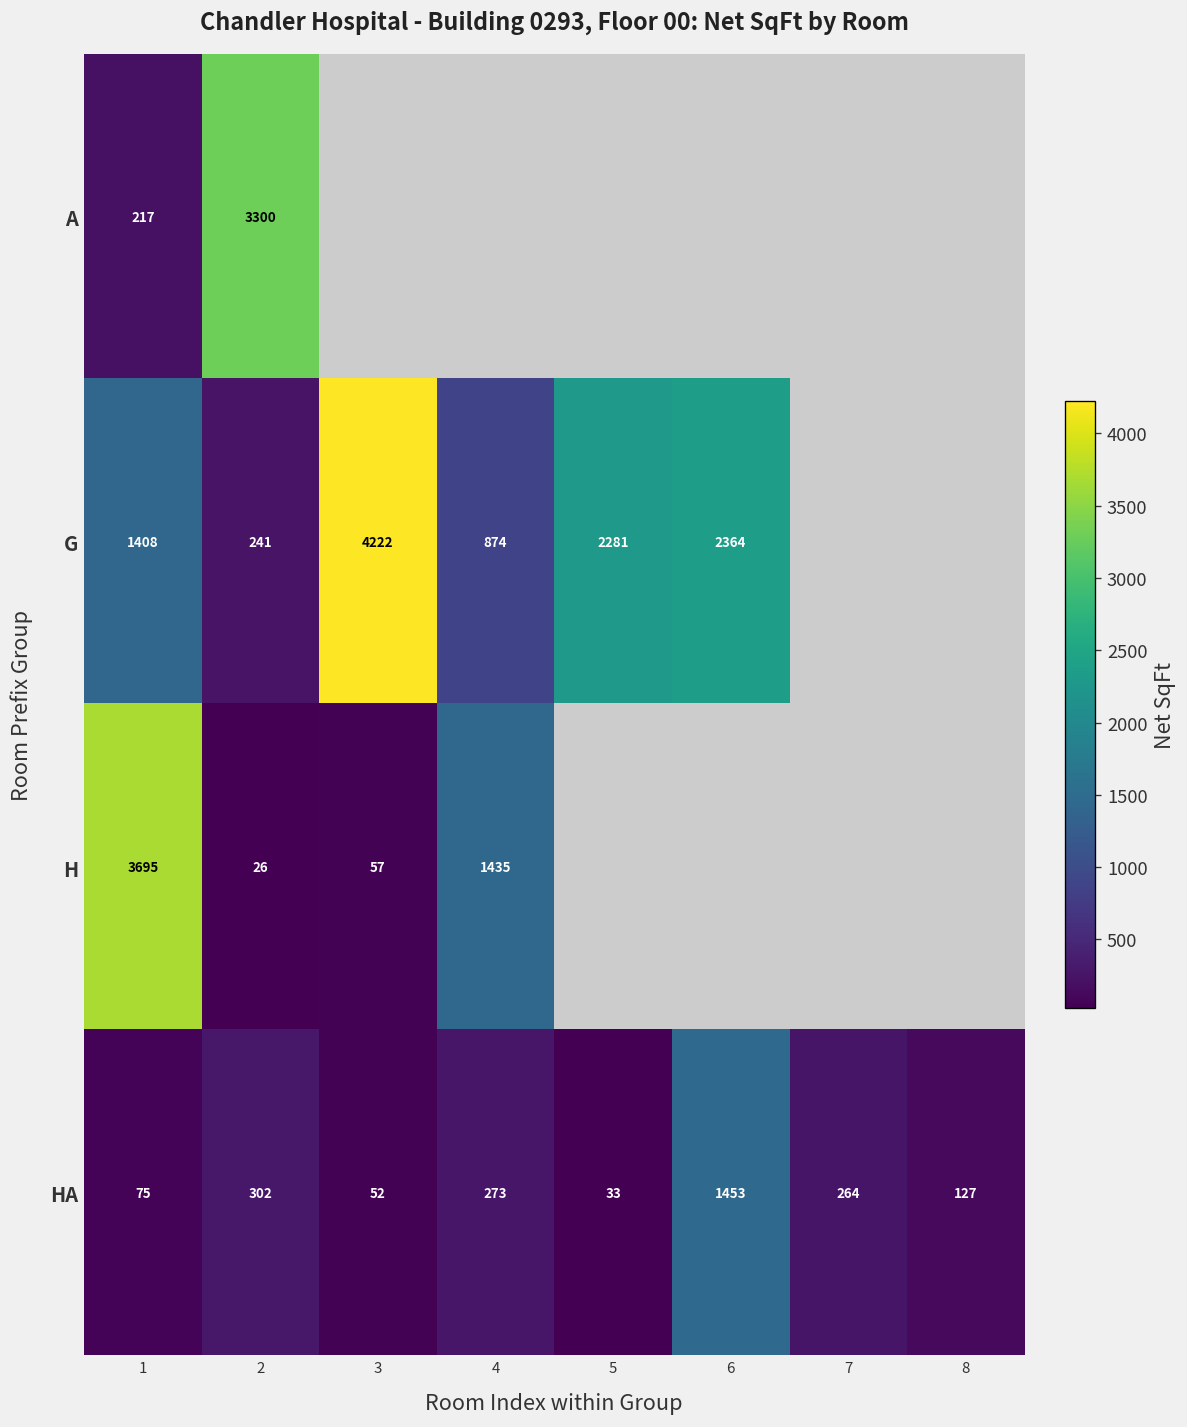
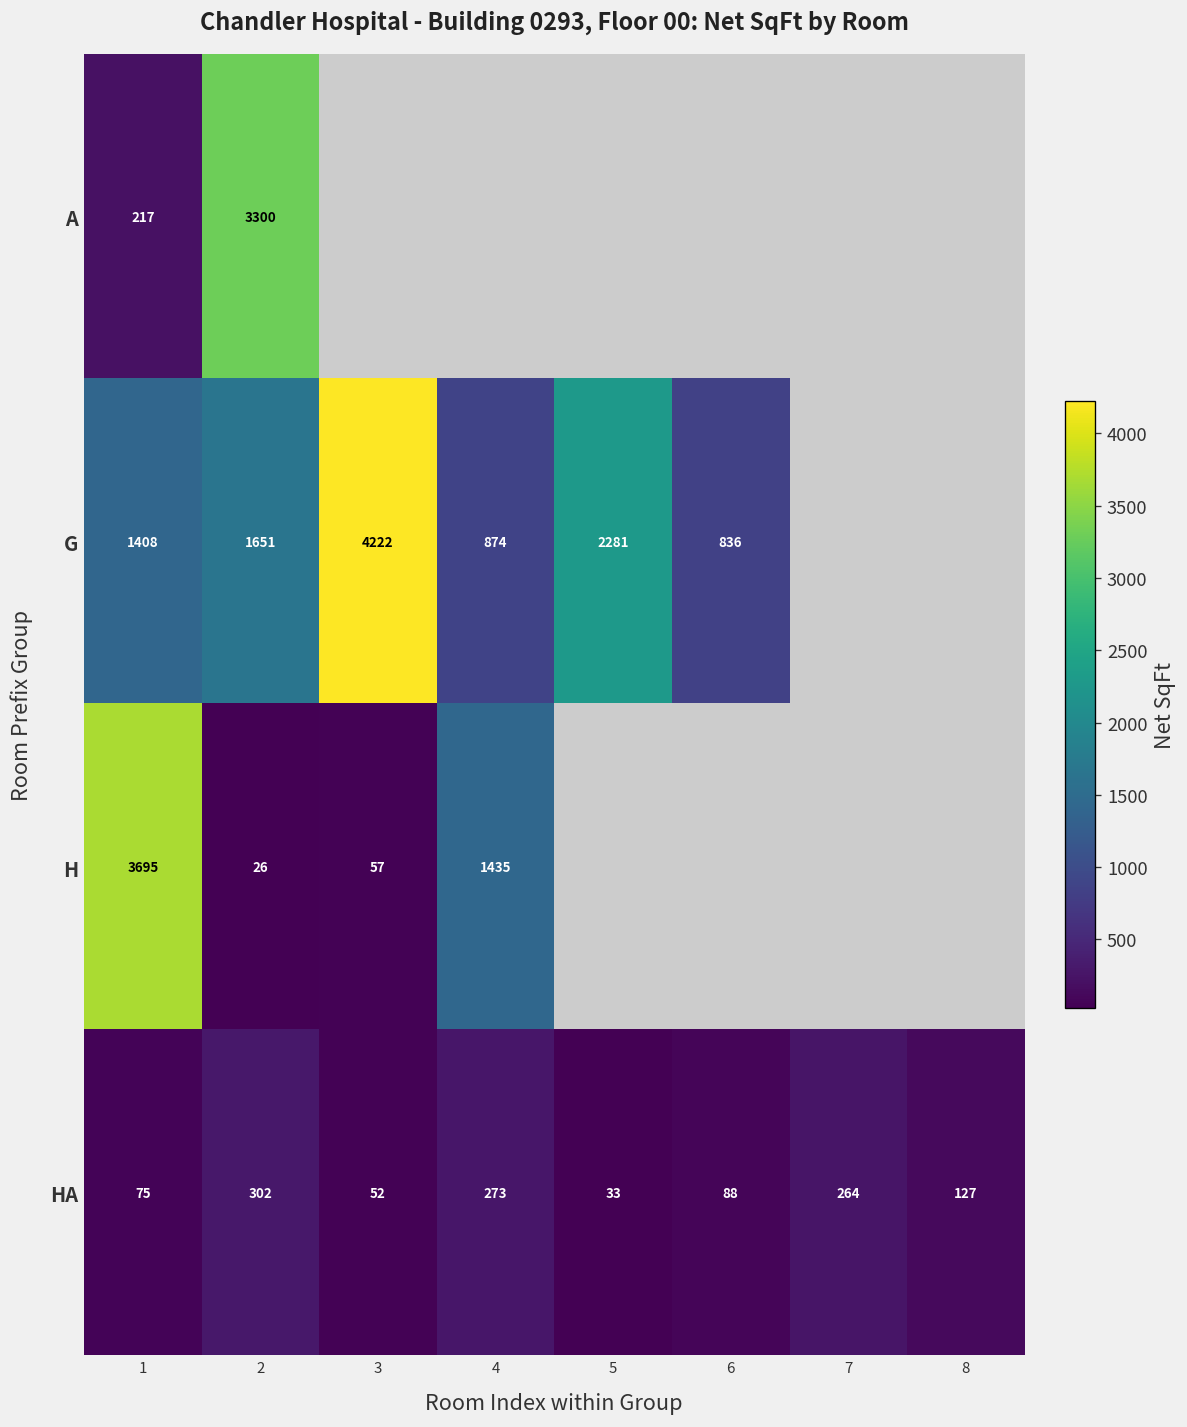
  {
    "A": {
      "1": 217,
      "2": 3300
    },
    "G": {
      "1": 1408,
-     "2": 241,
+     "2": 1651,
      "3": 4222,
      "4": 874,
      "5": 2281,
-     "6": 2364
+     "6": 836
    },
    "H": {
      "1": 3695,
      "2": 26,
      "3": 57,
      "4": 1435
    },
    "HA": {
      "1": 75,
      "2": 302,
      "3": 52,
      "4": 273,
      "5": 33,
-     "6": 1453,
+     "6": 88,
      "7": 264,
      "8": 127
    }
  }
